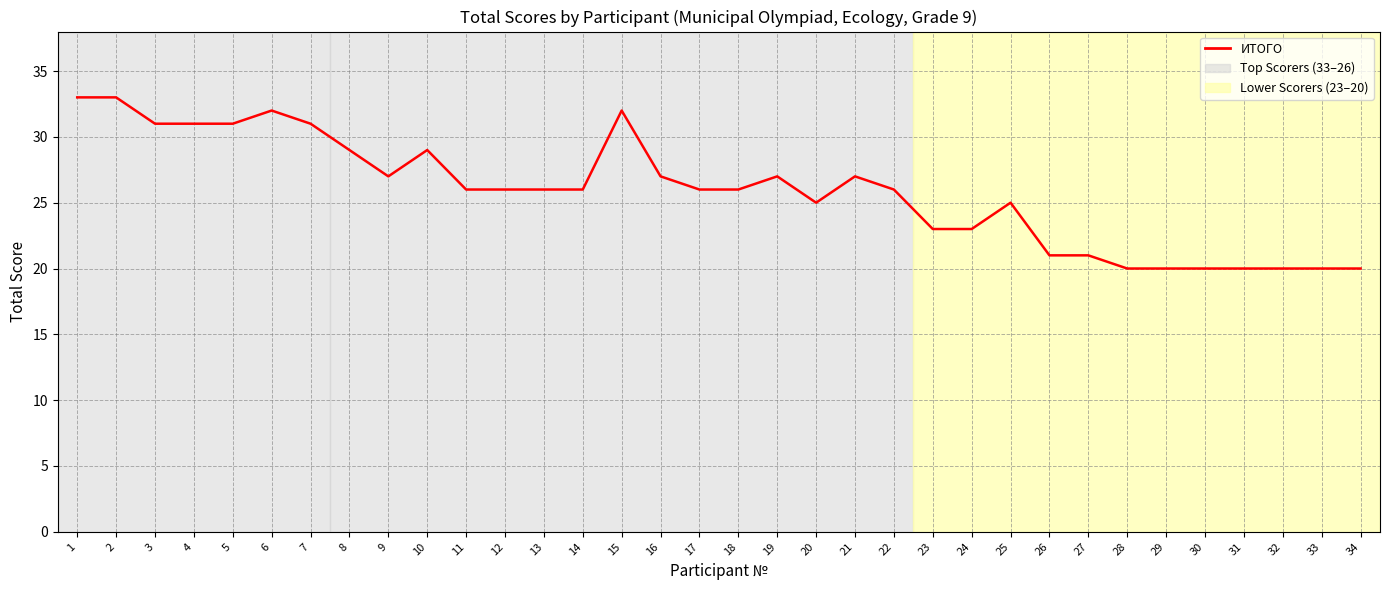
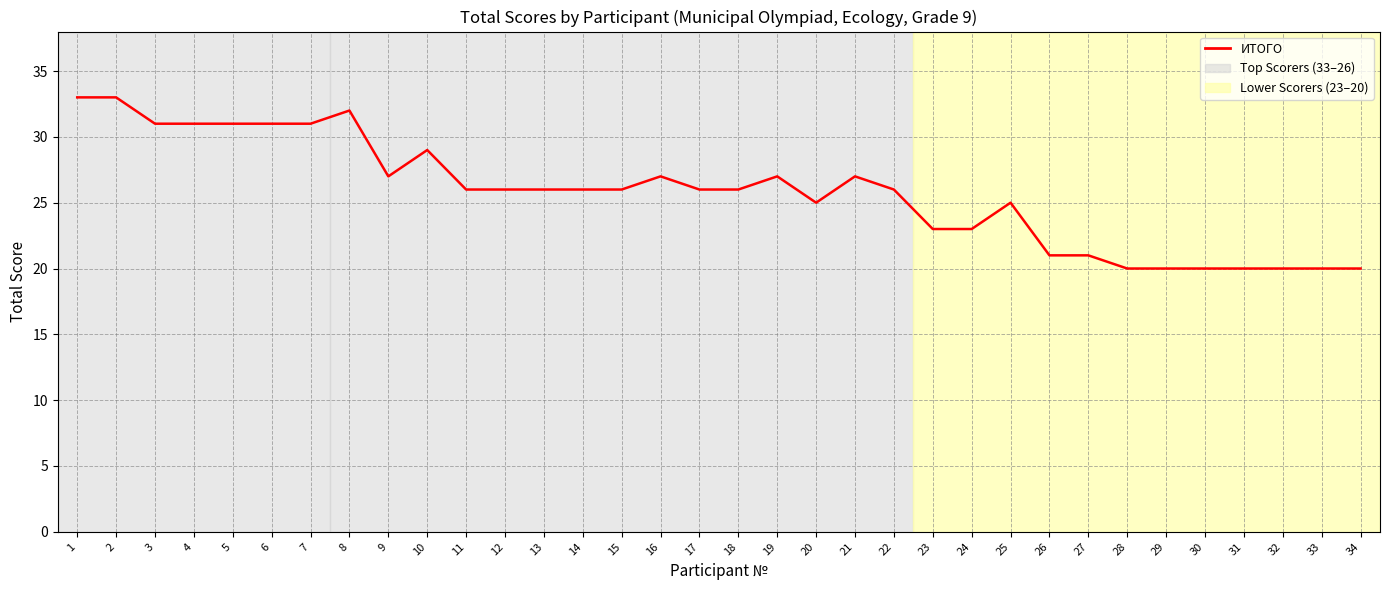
  {
    "1": 33,
    "2": 33,
    "3": 31,
    "4": 31,
    "5": 31,
-   "6": 32,
+   "6": 31,
    "7": 31,
-   "8": 29,
+   "8": 32,
    "9": 27,
    "10": 29,
    "11": 26,
    "12": 26,
    "13": 26,
    "14": 26,
-   "15": 32,
+   "15": 26,
    "16": 27,
    "17": 26,
    "18": 26,
    "19": 27,
    "20": 25,
    "21": 27,
    "22": 26,
    "23": 23,
    "24": 23,
    "25": 25,
    "26": 21,
    "27": 21,
    "28": 20,
    "29": 20,
    "30": 20,
    "31": 20,
    "32": 20,
    "33": 20,
    "34": 20
  }
